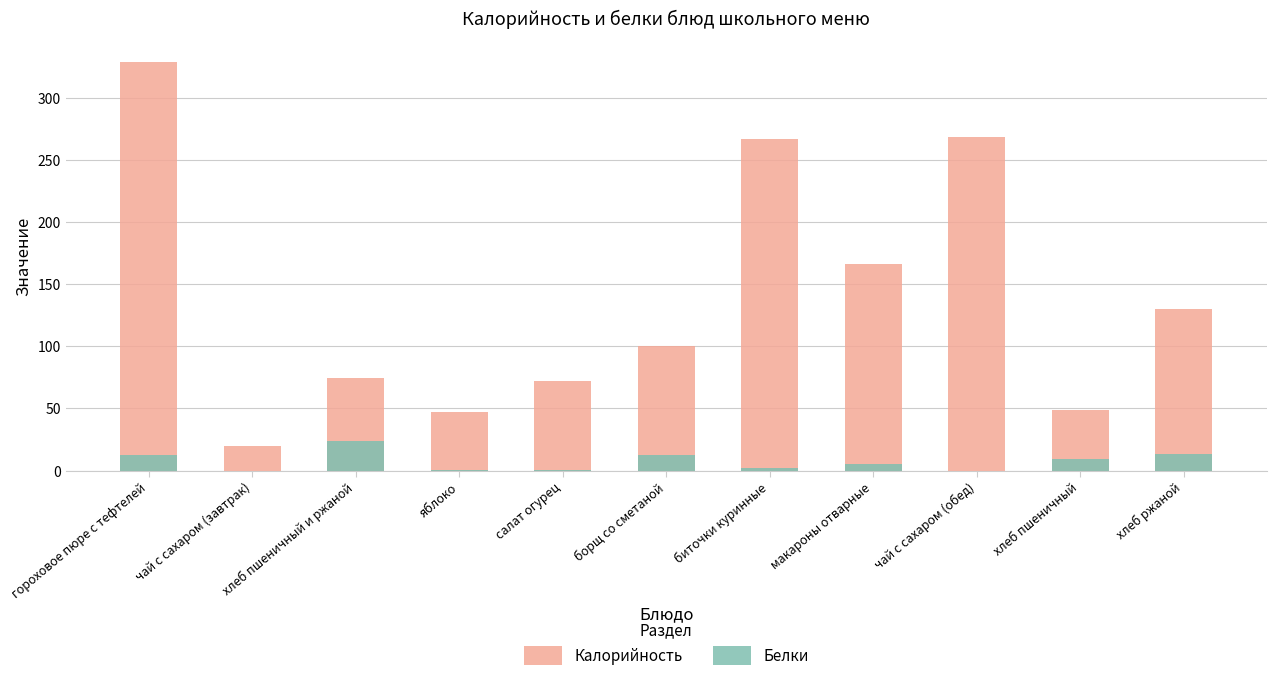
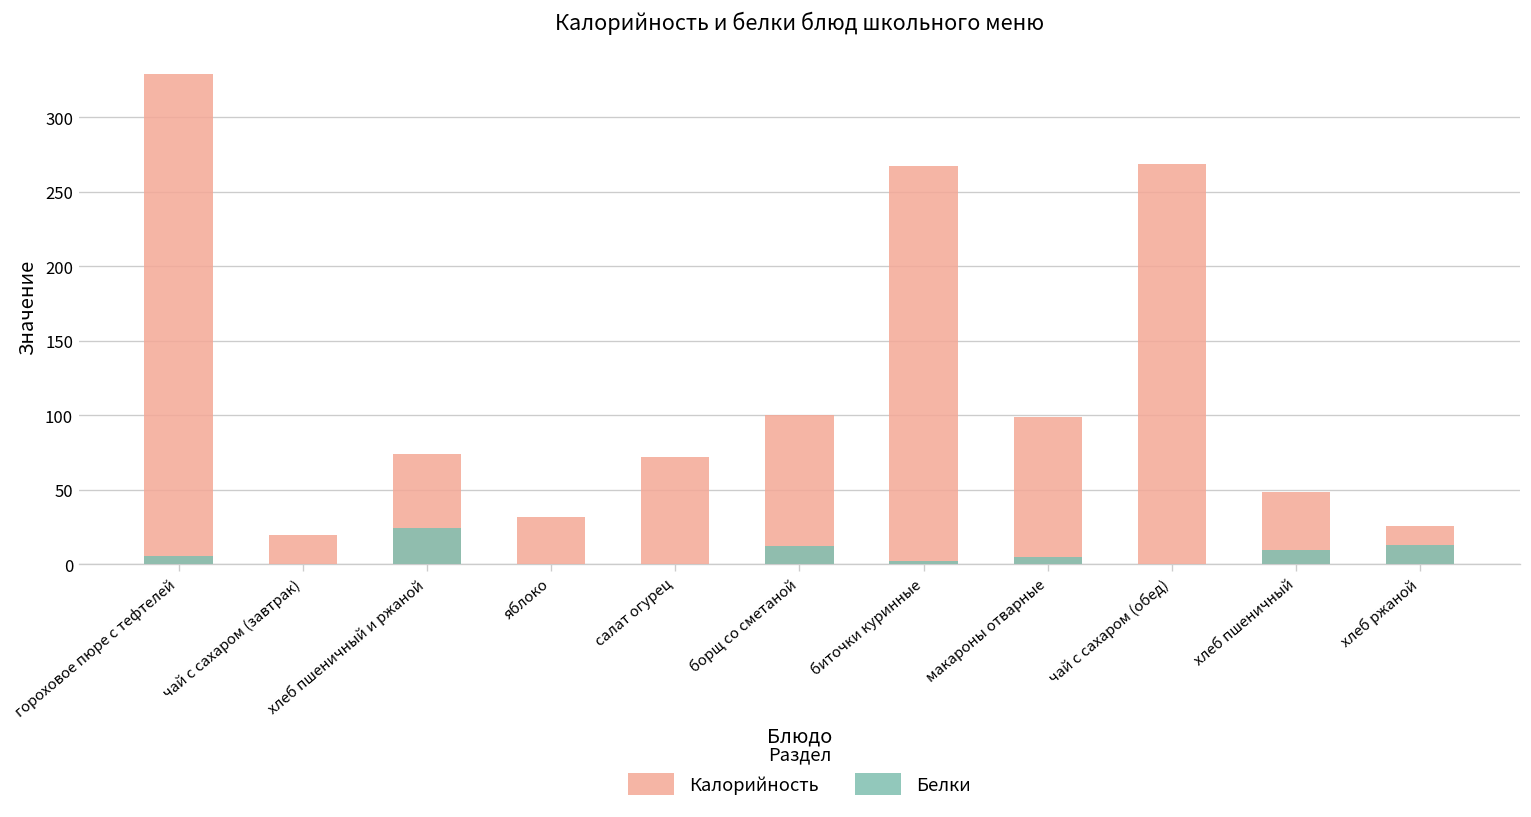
  {
    "Калорийность": {
      "гороховое пюре с тефтелей": 329,
      "чай с сахаром (завтрак)": 20,
      "хлеб пшеничный и ржаной": 74,
-     "яблоко": 47,
+     "яблоко": 32,
      "салат огурец": 72,
      "борщ со сметаной": 100,
      "биточки куринные": 267,
-     "макароны отварные": 167,
+     "макароны отварные": 99,
      "чай с сахаром (обед)": 269,
      "хлеб пшеничный": 48,
-     "хлеб ржаной": 130
+     "хлеб ржаной": 26
    },
    "Белки": {
-     "гороховое пюре с тефтелей": 13,
+     "гороховое пюре с тефтелей": 6,
      "чай с сахаром (завтрак)": 0,
      "чай с сахаром (обед)": 0
    }
  }
